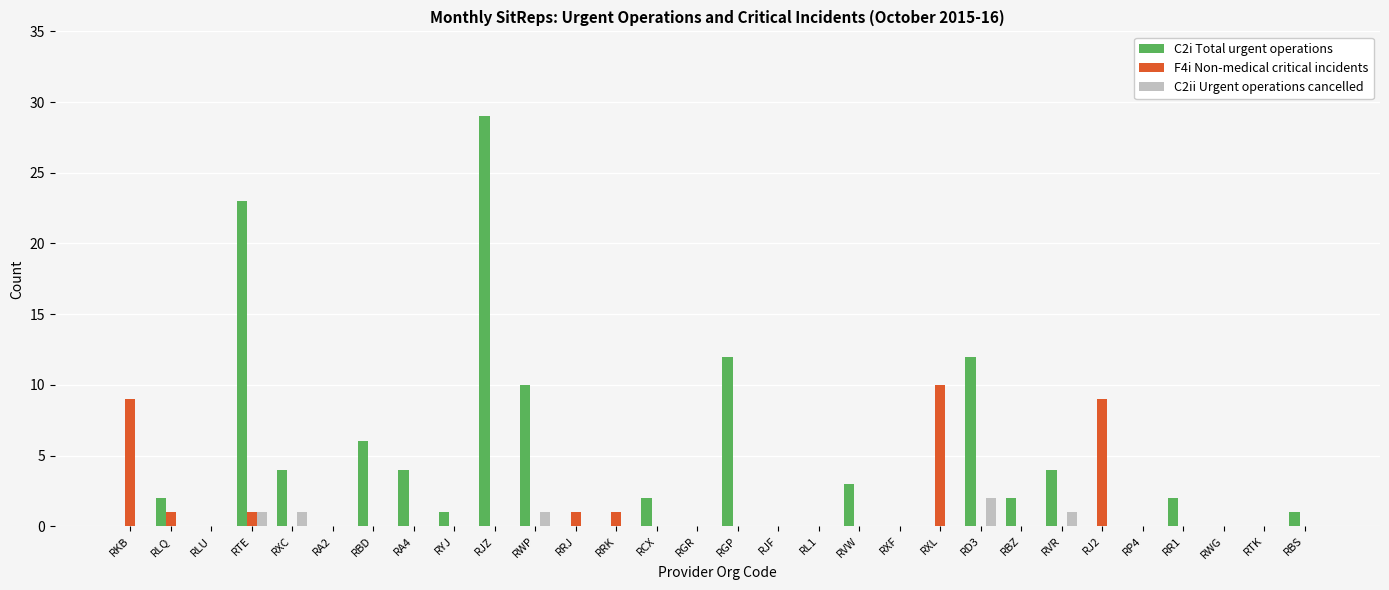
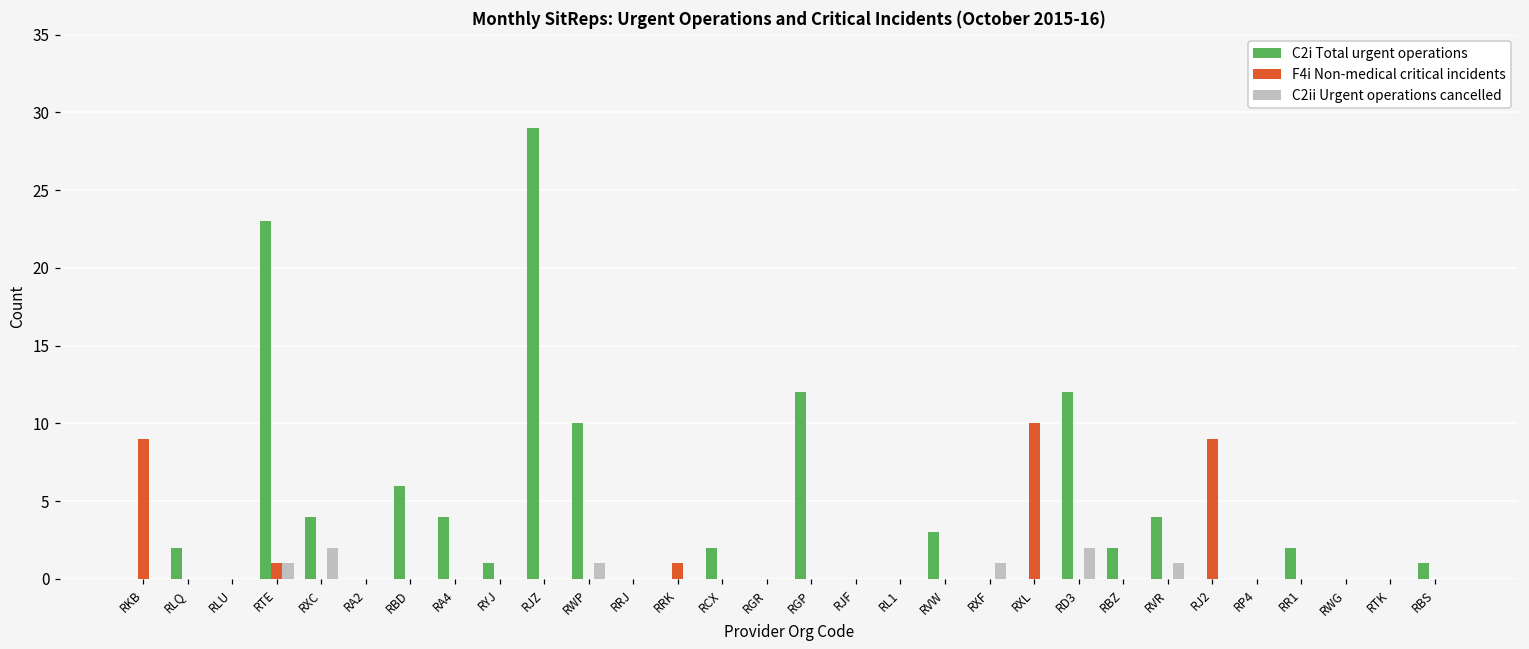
  {
    "C2i Total urgent operations": {
      "RKB": 0,
      "RLQ": 2,
      "RLU": 0,
      "RTE": 23,
      "RXC": 4,
      "RA2": 0,
      "RBD": 6,
      "RA4": 4,
      "RYJ": 1,
      "RJZ": 29,
      "RWP": 10,
      "RRJ": 0,
      "RRK": 0,
      "RCX": 2,
      "RGR": 0,
      "RGP": 12,
      "RJF": 0,
      "RL1": 0,
      "RVW": 3,
      "RXF": 0,
      "RXL": 0,
      "RD3": 12,
      "RBZ": 2,
      "RVR": 4,
      "RJ2": 0,
      "RP4": 0,
      "RR1": 2,
      "RWG": 0,
      "RTK": 0,
      "RBS": 1
    },
    "F4i Non-medical critical incidents": {
      "RKB": 9,
-     "RLQ": 1,
+     "RLQ": 0,
      "RLU": 0,
      "RTE": 1,
      "RXC": 0,
      "RA2": 0,
      "RBD": 0,
      "RA4": 0,
      "RYJ": 0,
      "RJZ": 0,
      "RWP": 0,
-     "RRJ": 1,
+     "RRJ": 0,
      "RRK": 1,
      "RCX": 0,
      "RGR": 0,
      "RGP": 0,
      "RJF": 0,
      "RL1": 0,
      "RVW": 0,
      "RXF": 0,
      "RXL": 10,
      "RD3": 0,
      "RBZ": 0,
      "RVR": 0,
      "RJ2": 9,
      "RP4": 0,
      "RR1": 0,
      "RWG": 0,
      "RTK": 0,
      "RBS": 0
    },
    "C2ii Urgent operations cancelled": {
      "RKB": 0,
      "RLQ": 0,
      "RLU": 0,
      "RTE": 1,
-     "RXC": 1,
+     "RXC": 2,
      "RA2": 0,
      "RBD": 0,
      "RA4": 0,
      "RYJ": 0,
      "RJZ": 0,
      "RWP": 1,
      "RRJ": 0,
      "RRK": 0,
      "RCX": 0,
      "RGR": 0,
      "RGP": 0,
      "RJF": 0,
      "RL1": 0,
      "RVW": 0,
-     "RXF": 0,
+     "RXF": 1,
      "RXL": 0,
      "RD3": 2,
      "RBZ": 0,
      "RVR": 1,
      "RJ2": 0,
      "RP4": 0,
      "RR1": 0,
      "RWG": 0,
      "RTK": 0,
      "RBS": 0
    }
  }
